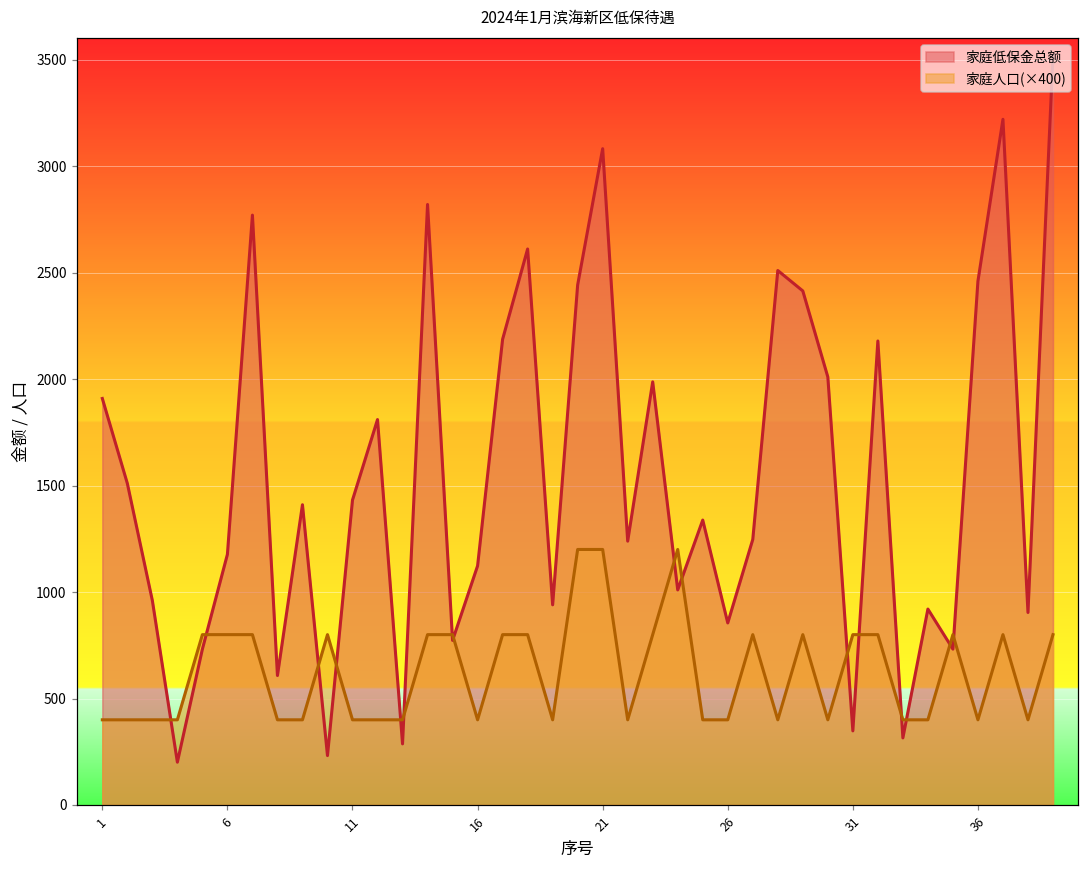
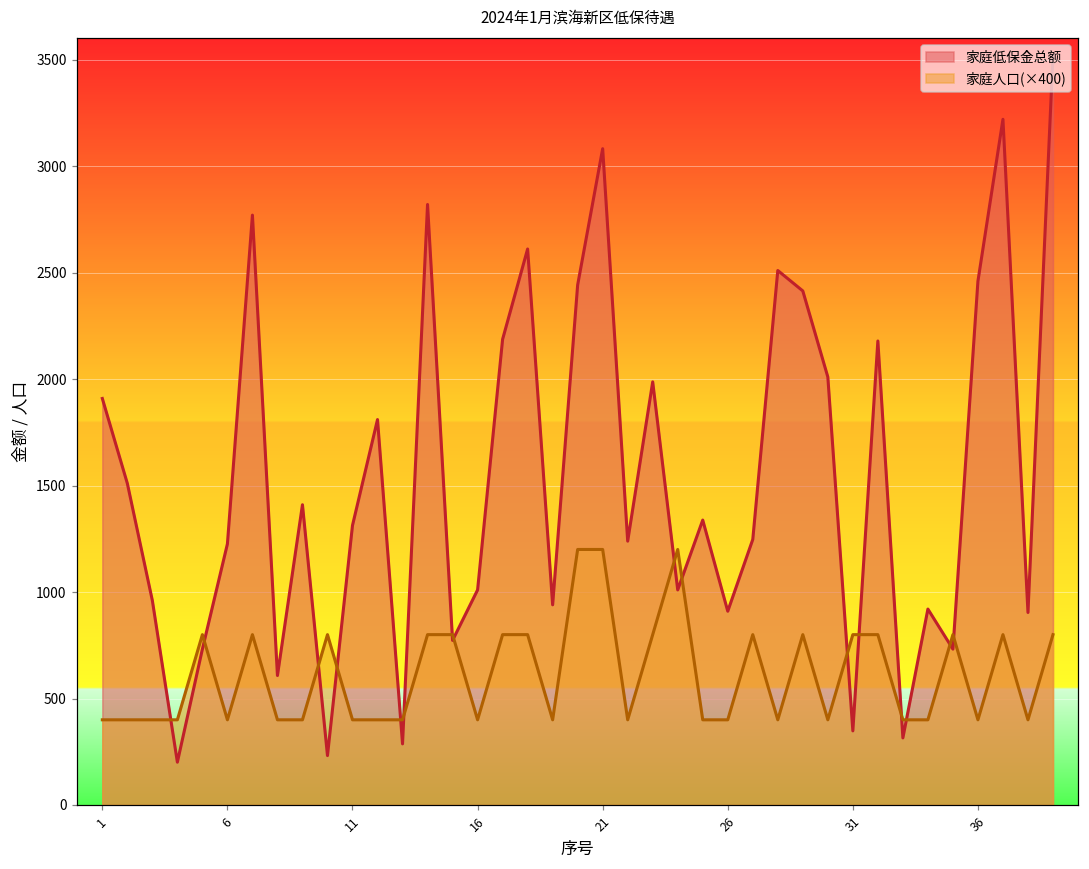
  {
    "家庭低保金总额": {
      "1": 1910,
-     "6": 1180,
-     "11": 1430,
-     "16": 1120,
+     "6": 1230,
+     "11": 1310,
+     "16": 1010,
      "21": 3080,
-     "26": 860,
+     "26": 910,
      "31": 350,
      "36": 2460
    },
    "家庭人口(×400)": {
      "1": 400,
-     "6": 800,
+     "6": 400,
      "11": 400,
      "16": 400,
      "21": 1200,
      "26": 400,
      "31": 800,
      "36": 400
    }
  }
